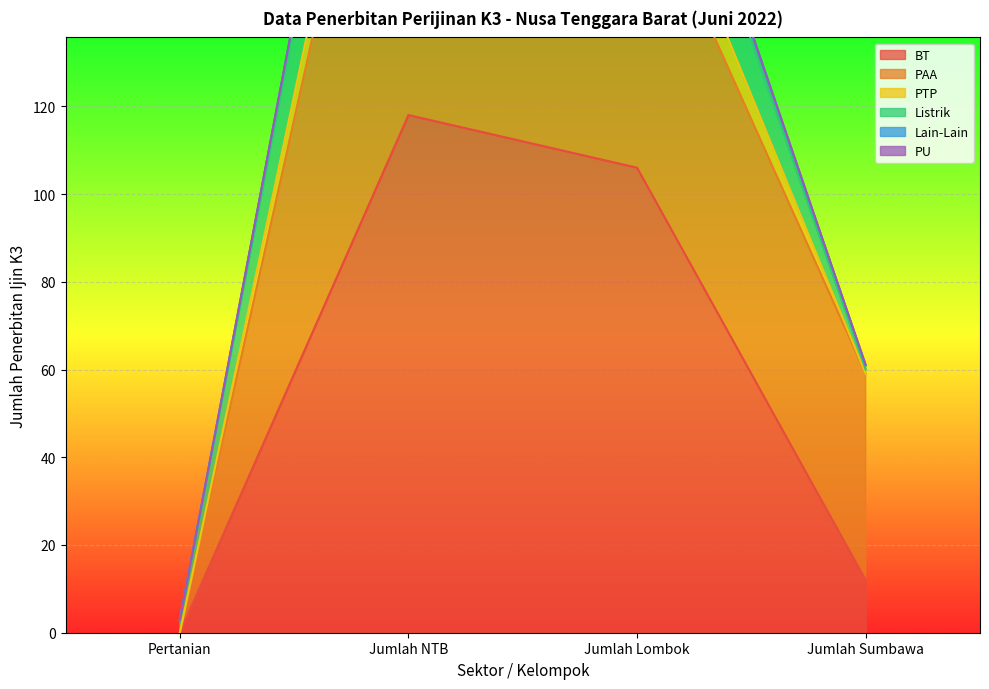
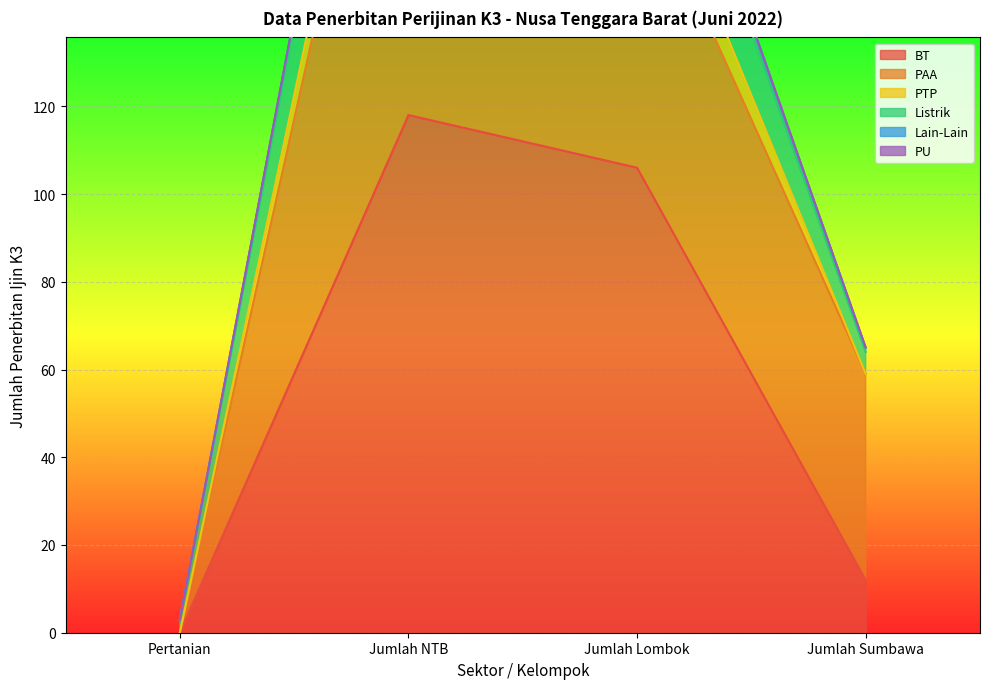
  {
    "Listrik": {
-     "Jumlah Sumbawa": 1
+     "Jumlah Sumbawa": 5
    }
  }
